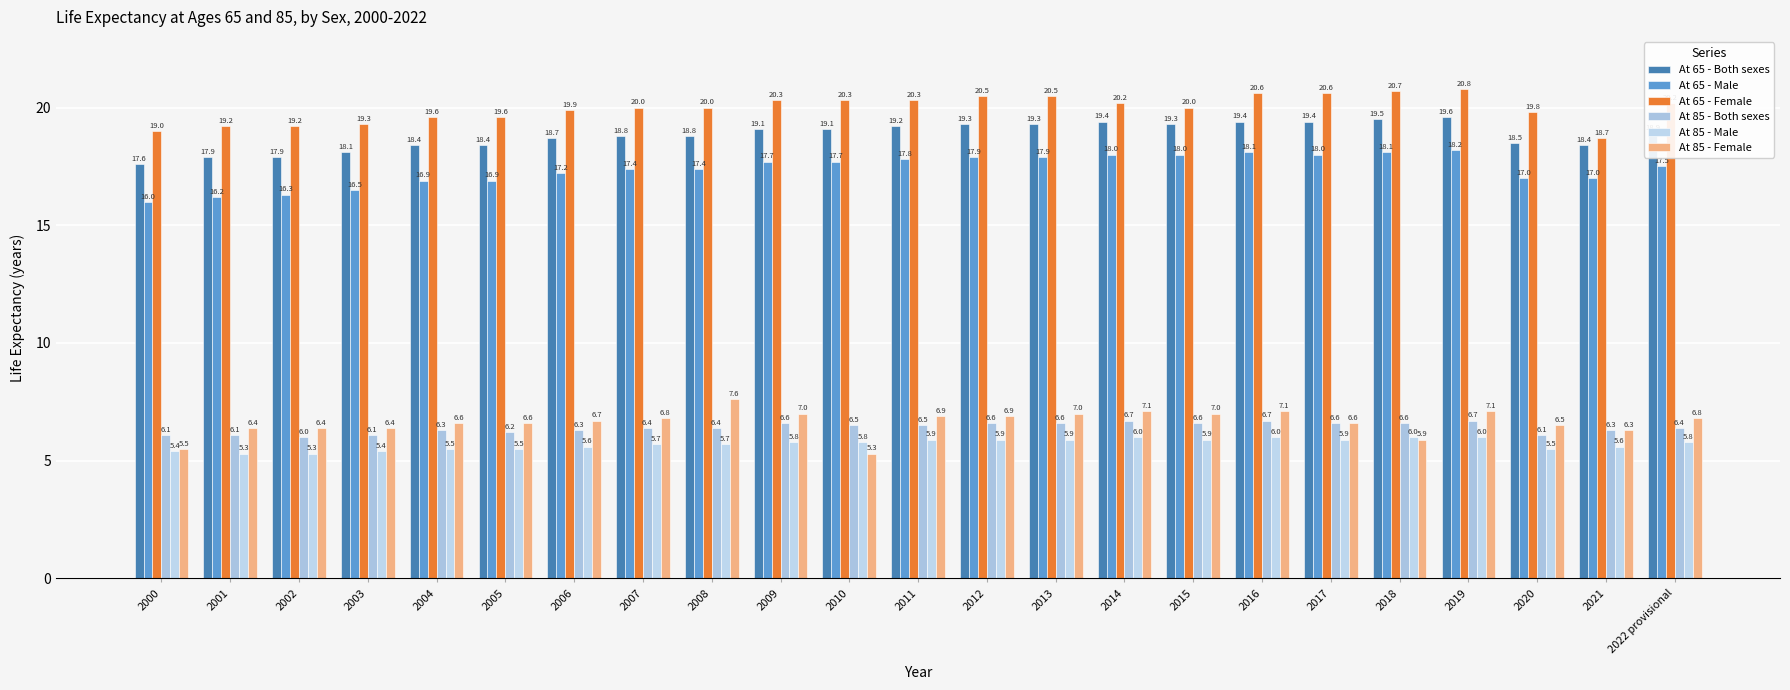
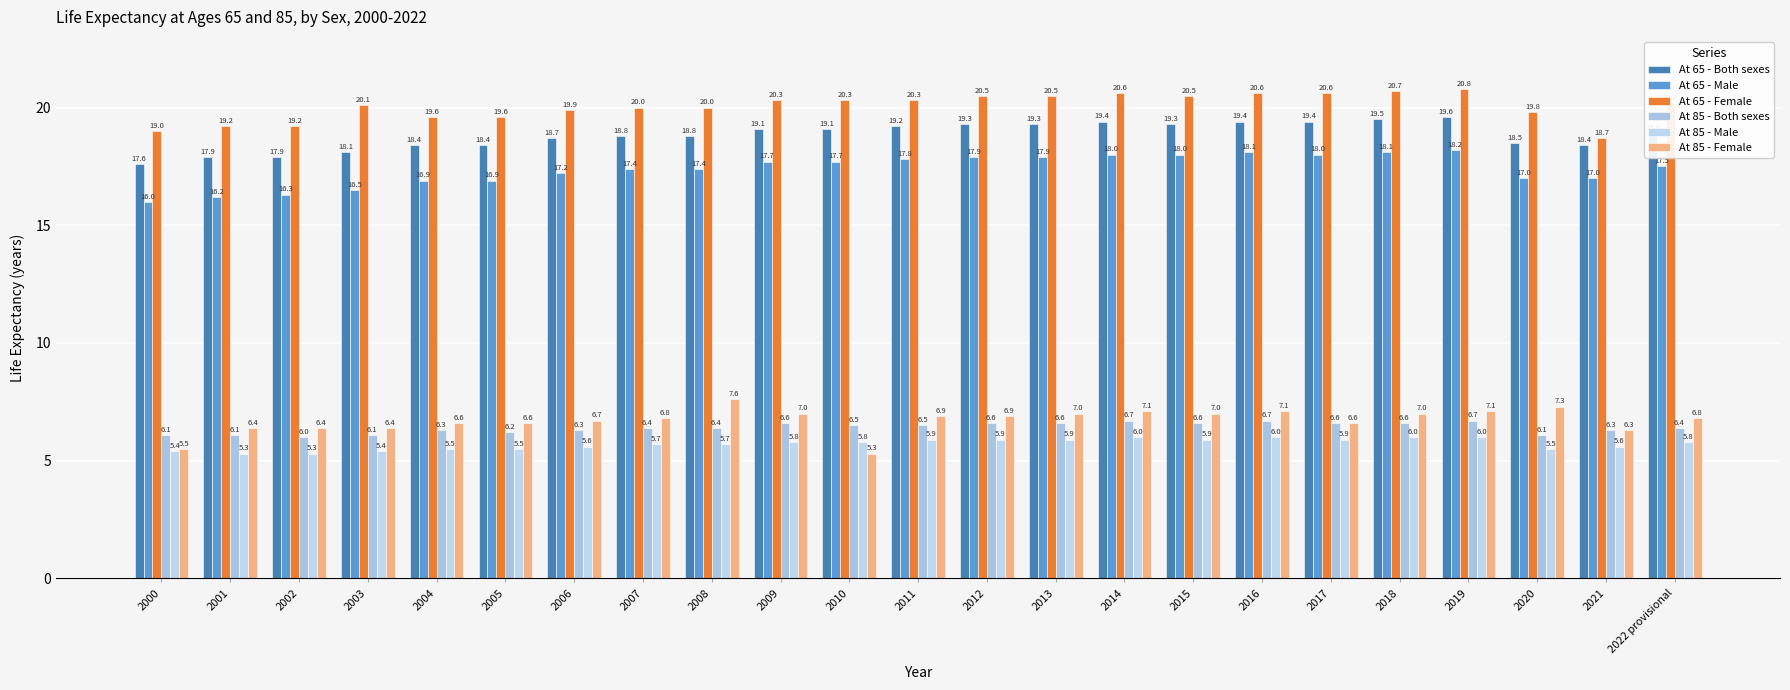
  {
    "At 65 - Female": {
      "2000": 19.0,
      "2001": 19.2,
      "2002": 19.2,
-     "2003": 19.3,
+     "2003": 20.1,
      "2004": 19.6,
      "2005": 19.6,
      "2006": 19.9,
      "2007": 20.0,
      "2008": 20.0,
      "2009": 20.3,
      "2010": 20.3,
      "2011": 20.3,
      "2012": 20.5,
      "2013": 20.5,
-     "2014": 20.2,
-     "2015": 20.0,
+     "2014": 20.6,
+     "2015": 20.5,
      "2016": 20.6,
      "2017": 20.6,
      "2018": 20.7,
      "2019": 20.8,
      "2020": 19.8,
      "2021": 18.7
    },
    "At 85 - Female": {
      "2000": 5.5,
      "2001": 6.4,
      "2002": 6.4,
      "2003": 6.4,
      "2004": 6.6,
      "2005": 6.6,
      "2006": 6.7,
      "2007": 6.8,
      "2008": 7.6,
      "2009": 7.0,
      "2010": 5.3,
      "2011": 6.9,
      "2012": 6.9,
      "2013": 7.0,
      "2014": 7.1,
      "2015": 7.0,
      "2016": 7.1,
      "2017": 6.6,
-     "2018": 5.9,
+     "2018": 7.0,
      "2019": 7.1,
-     "2020": 6.5,
+     "2020": 7.3,
      "2021": 6.3,
      "2022 provisional": 6.8
    }
  }
